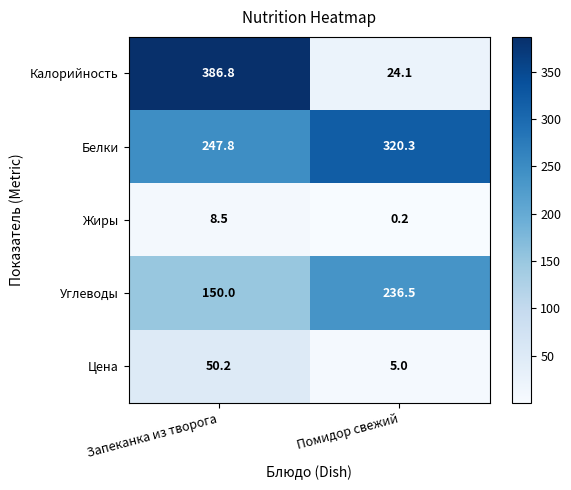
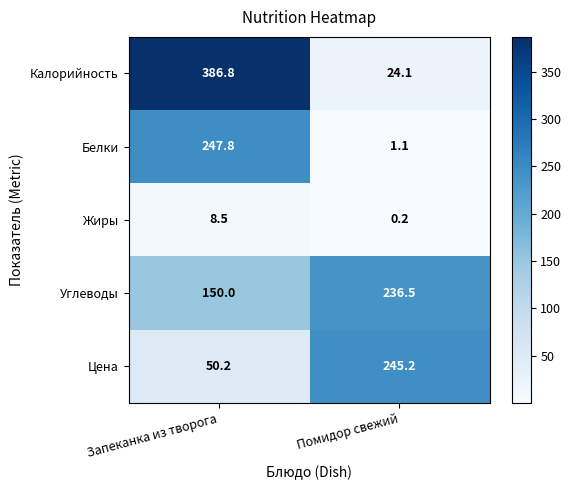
  {
    "Калорийность": {
      "Запеканка из творога": 386.8,
      "Помидор свежий": 24.1
    },
    "Белки": {
      "Запеканка из творога": 247.8,
-     "Помидор свежий": 320.3
+     "Помидор свежий": 1.1
    },
    "Жиры": {
      "Запеканка из творога": 8.5,
      "Помидор свежий": 0.2
    },
    "Углеводы": {
      "Запеканка из творога": 150.0,
      "Помидор свежий": 236.5
    },
    "Цена": {
      "Запеканка из творога": 50.2,
-     "Помидор свежий": 5.0
+     "Помидор свежий": 245.2
    }
  }
